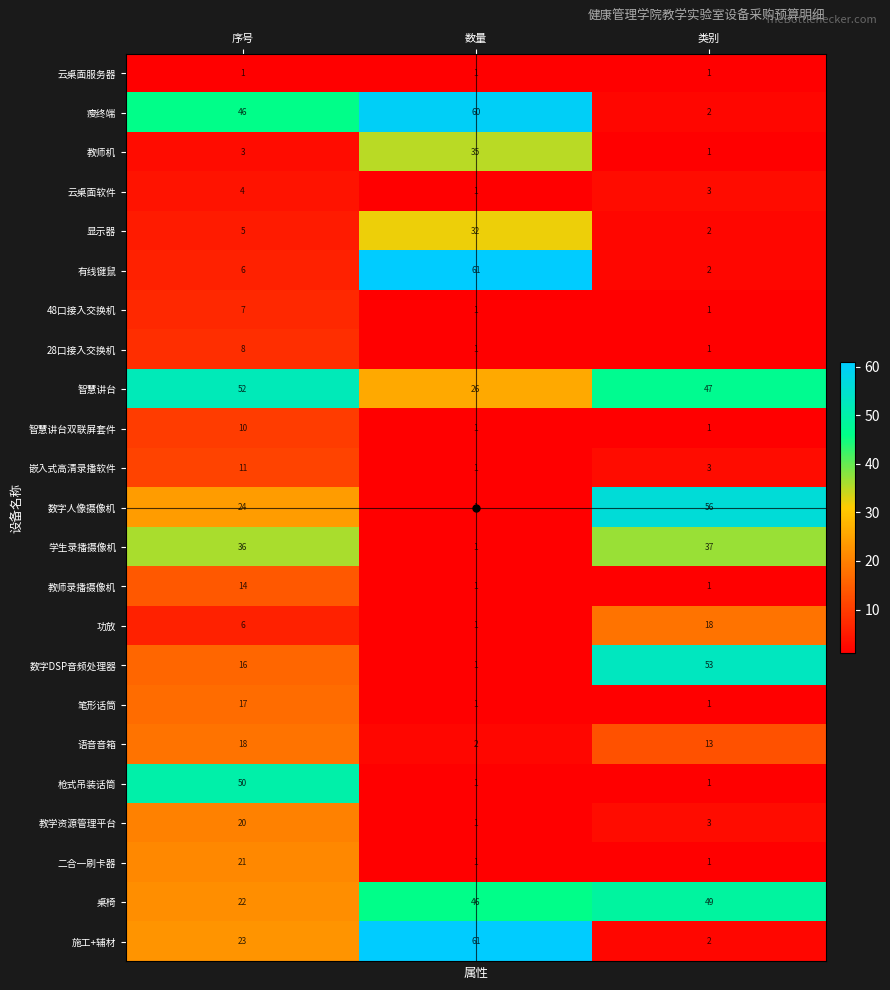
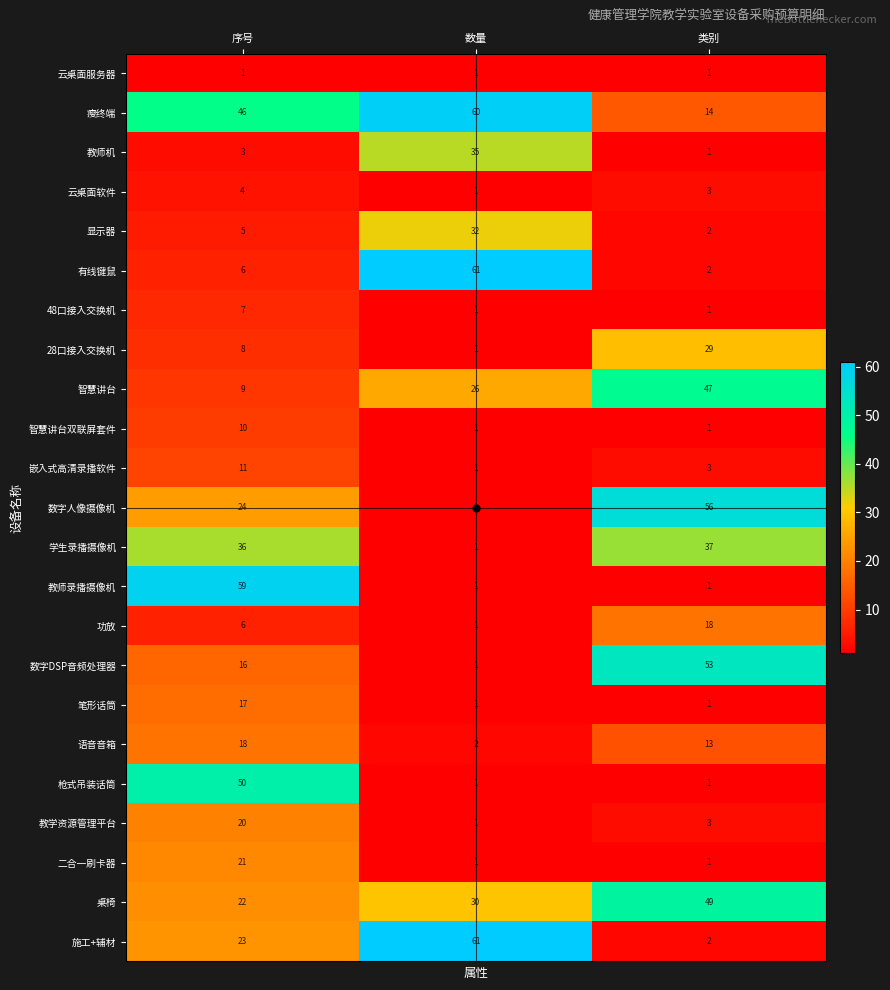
  {
    "云桌面服务器": {
      "序号": 1,
      "数量": 1,
      "类别": 1
    },
    "瘦终端": {
      "序号": 46,
      "数量": 60,
-     "类别": 2
+     "类别": 14
    },
    "教师机": {
      "序号": 3,
      "数量": 35,
      "类别": 1
    },
    "云桌面软件": {
      "序号": 4,
      "数量": 1,
      "类别": 3
    },
    "显示器": {
      "序号": 5,
      "数量": 32,
      "类别": 2
    },
    "有线键鼠": {
      "序号": 6,
      "数量": 61,
      "类别": 2
    },
    "48口接入交换机": {
      "序号": 7,
      "数量": 1,
      "类别": 1
    },
    "28口接入交换机": {
      "序号": 8,
      "数量": 1,
-     "类别": 1
+     "类别": 29
    },
    "智慧讲台": {
-     "序号": 52,
+     "序号": 9,
      "数量": 26,
      "类别": 47
    },
    "智慧讲台双联屏套件": {
      "序号": 10,
      "数量": 1,
      "类别": 1
    },
    "嵌入式高清录播软件": {
      "序号": 11,
      "数量": 1,
      "类别": 3
    },
    "数字人像摄像机": {
      "序号": 24,
      "类别": 56
    },
    "学生录播摄像机": {
      "序号": 36,
      "数量": 1,
      "类别": 37
    },
    "教师录播摄像机": {
-     "序号": 14,
+     "序号": 59,
      "数量": 1,
      "类别": 1
    },
    "功放": {
      "序号": 6,
      "数量": 1,
      "类别": 18
    },
    "数字DSP音频处理器": {
      "序号": 16,
      "数量": 1,
      "类别": 53
    },
    "笔形话筒": {
      "序号": 17,
      "数量": 1,
      "类别": 1
    },
    "语音音箱": {
      "序号": 18,
      "数量": 2,
      "类别": 13
    },
    "枪式吊装话筒": {
      "序号": 50,
      "数量": 1,
      "类别": 1
    },
    "教学资源管理平台": {
      "序号": 20,
      "数量": 1,
      "类别": 3
    },
    "二合一刷卡器": {
      "序号": 21,
      "数量": 1,
      "类别": 1
    },
    "桌椅": {
      "序号": 22,
-     "数量": 46,
+     "数量": 30,
      "类别": 49
    },
    "施工+辅材": {
      "序号": 23,
      "数量": 61,
      "类别": 2
    }
  }
